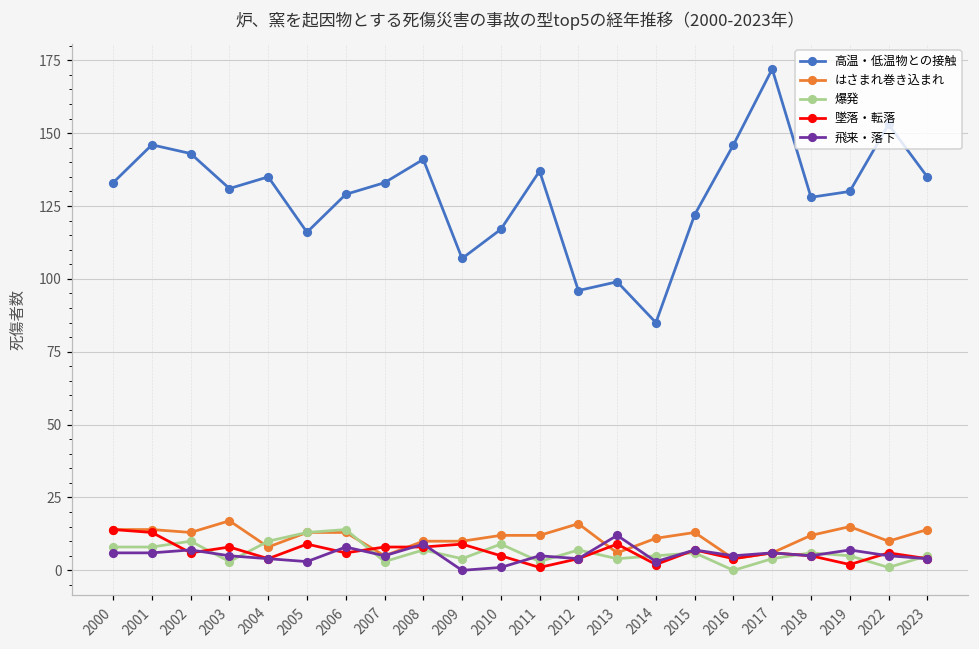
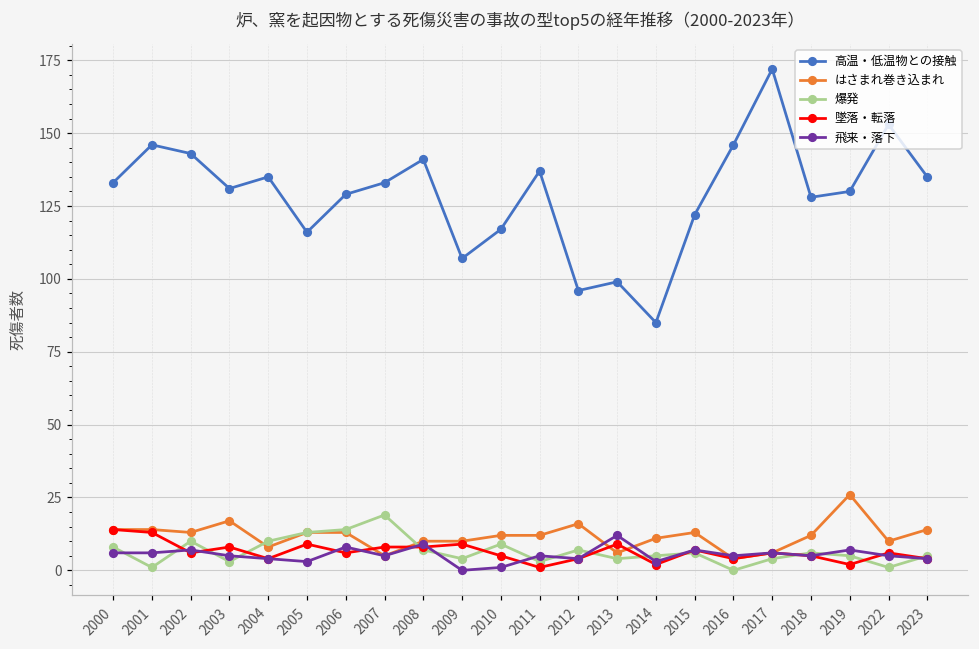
  {
    "高温・低温物との接触": {
      "2000": 133,
      "2001": 146,
      "2002": 143,
      "2003": 131,
      "2004": 135,
      "2005": 116,
      "2006": 129,
      "2007": 133,
      "2008": 141,
      "2009": 107,
      "2010": 117,
      "2011": 137,
      "2012": 96,
      "2013": 99,
      "2014": 85,
      "2015": 122,
      "2016": 146,
      "2017": 172,
      "2018": 128,
      "2019": 130,
      "2023": 135
    },
    "はさまれ巻き込まれ": {
      "2001": 14,
      "2002": 13,
      "2003": 17,
      "2004": 8,
      "2006": 13,
      "2008": 10,
      "2009": 10,
      "2010": 12,
      "2011": 12,
      "2012": 16,
      "2013": 6,
      "2014": 11,
      "2015": 13,
      "2018": 12,
-     "2019": 15,
+     "2019": 26,
      "2022": 10,
      "2023": 14
    },
    "爆発": {
      "2000": 8,
-     "2001": 8,
+     "2001": 1,
      "2002": 10,
      "2003": 3,
      "2004": 10,
      "2006": 14,
-     "2007": 3,
+     "2007": 19,
      "2008": 7,
      "2009": 4,
      "2010": 9,
      "2011": 3,
      "2012": 7,
      "2013": 4,
      "2014": 5,
      "2015": 6,
      "2016": 0,
      "2017": 4,
      "2018": 6,
      "2019": 5,
      "2022": 1,
      "2023": 5
    },
    "墜落・転落": {
      "2001": 13,
      "2002": 6,
      "2003": 8,
      "2005": 9,
      "2006": 6,
      "2007": 8,
      "2008": 8,
      "2009": 9,
      "2010": 5,
      "2011": 1,
      "2013": 9,
      "2014": 2,
      "2019": 2,
      "2022": 6
    },
    "飛来・落下": {
      "2000": 6,
      "2001": 6,
      "2002": 7,
      "2003": 5,
      "2005": 3,
      "2006": 8,
      "2008": 9,
      "2009": 0,
      "2010": 1,
      "2011": 5,
      "2013": 12,
      "2014": 3,
      "2016": 5,
      "2019": 7,
      "2022": 5
    }
  }
